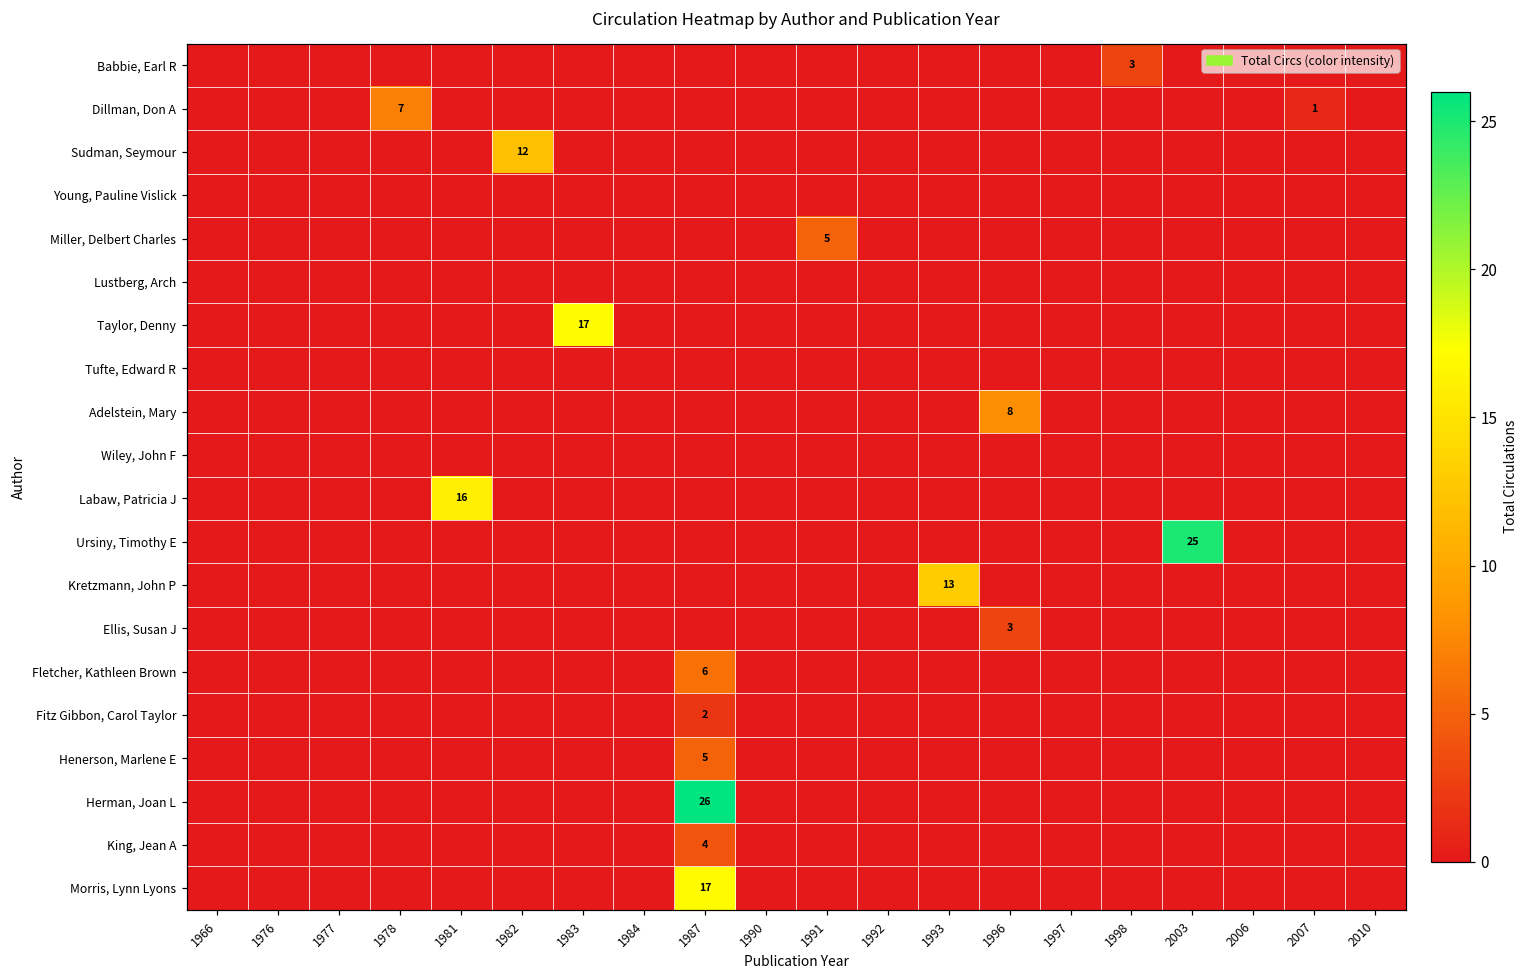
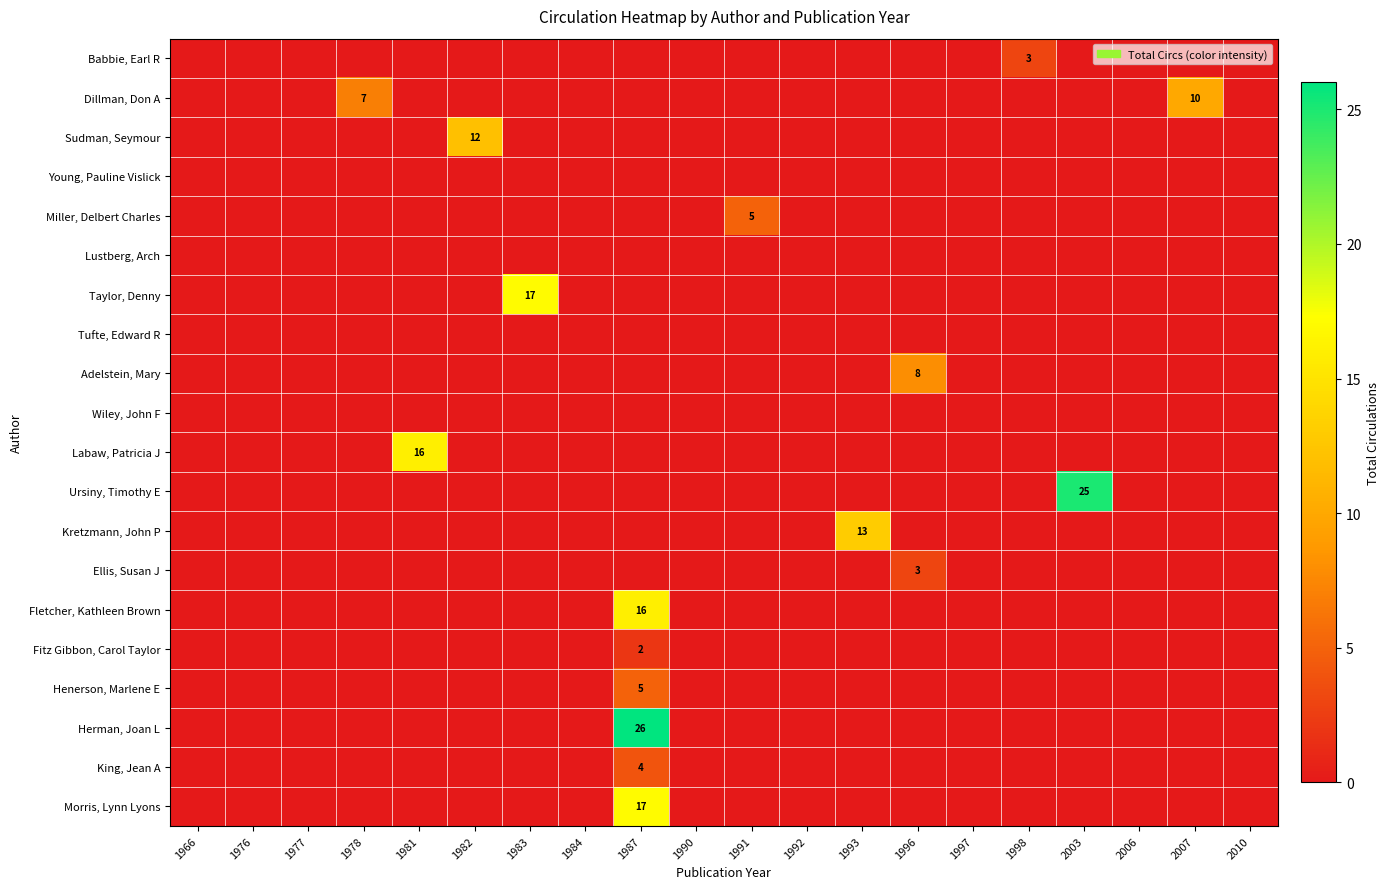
  {
    "Babbie, Earl R": {
      "1998": 3
    },
    "Dillman, Don A": {
      "1978": 7,
-     "2007": 1
+     "2007": 10
    },
    "Sudman, Seymour": {
      "1982": 12
    },
    "Miller, Delbert Charles": {
      "1991": 5
    },
    "Taylor, Denny": {
      "1983": 17
    },
    "Adelstein, Mary": {
      "1996": 8
    },
    "Labaw, Patricia J": {
      "1981": 16
    },
    "Ursiny, Timothy E": {
      "2003": 25
    },
    "Kretzmann, John P": {
      "1993": 13
    },
    "Ellis, Susan J": {
      "1996": 3
    },
    "Fletcher, Kathleen Brown": {
-     "1987": 6
+     "1987": 16
    },
    "Fitz Gibbon, Carol Taylor": {
      "1987": 2
    },
    "Henerson, Marlene E": {
      "1987": 5
    },
    "Herman, Joan L": {
      "1987": 26
    },
    "King, Jean A": {
      "1987": 4
    },
    "Morris, Lynn Lyons": {
      "1987": 17
    }
  }
